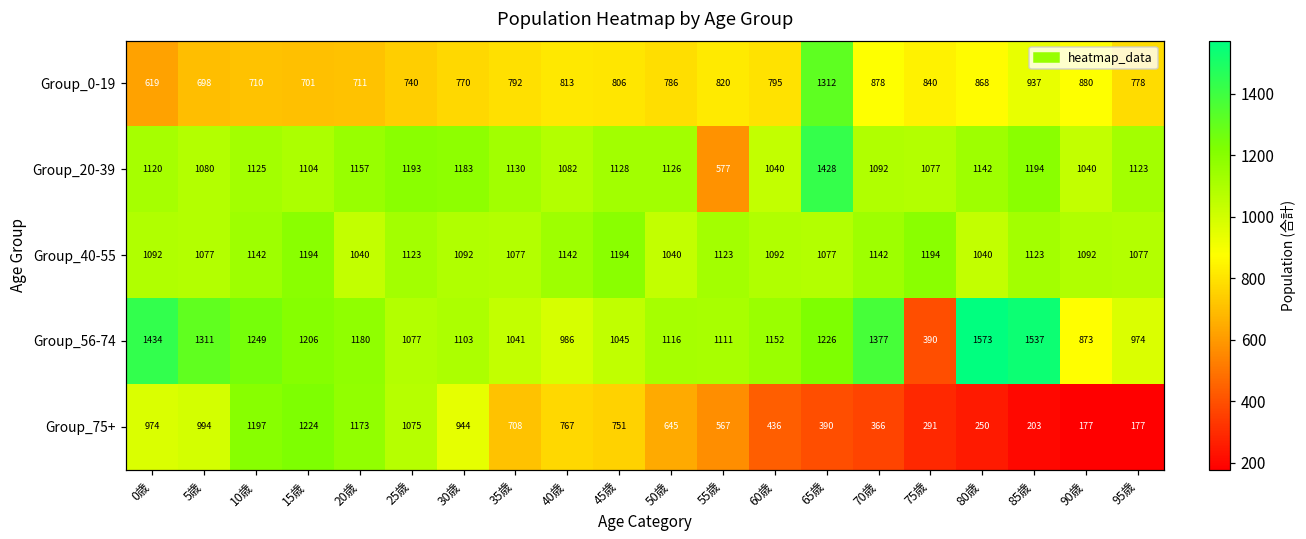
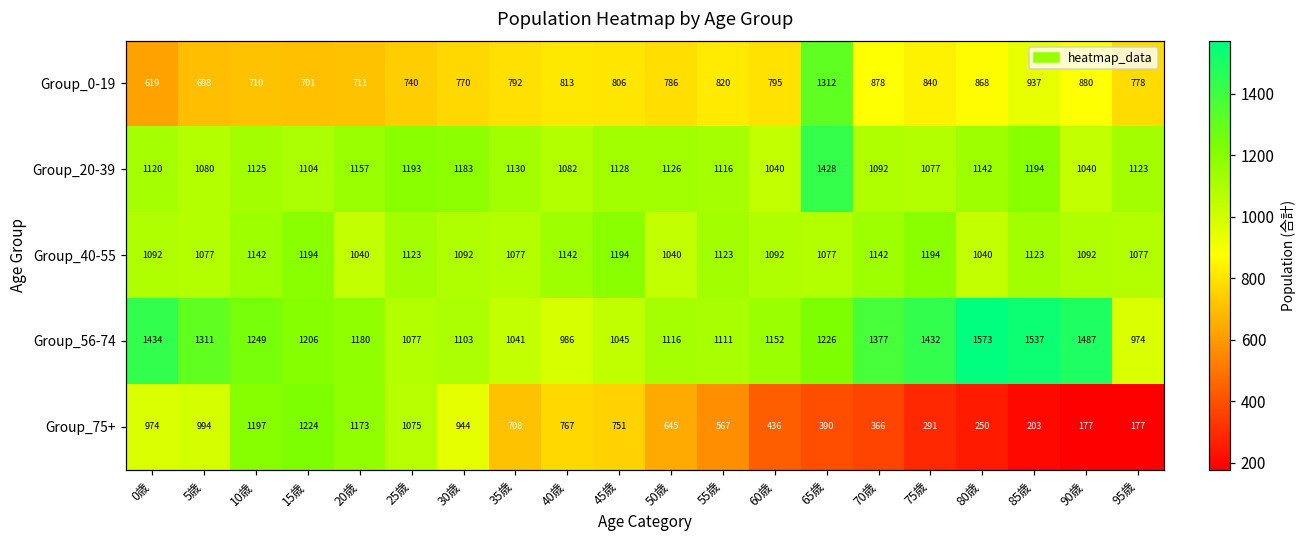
  {
    "Group_0-19": {
      "0歳": 619,
      "5歳": 698,
      "10歳": 710,
      "15歳": 701,
      "20歳": 711,
      "25歳": 740,
      "30歳": 770,
      "35歳": 792,
      "40歳": 813,
      "45歳": 806,
      "50歳": 786,
      "55歳": 820,
      "60歳": 795,
      "65歳": 1312,
      "70歳": 878,
      "75歳": 840,
      "80歳": 868,
      "85歳": 937,
      "90歳": 880,
      "95歳": 778
    },
    "Group_20-39": {
      "0歳": 1120,
      "5歳": 1080,
      "10歳": 1125,
      "15歳": 1104,
      "20歳": 1157,
      "25歳": 1193,
      "30歳": 1183,
      "35歳": 1130,
      "40歳": 1082,
      "45歳": 1128,
      "50歳": 1126,
-     "55歳": 577,
+     "55歳": 1116,
      "60歳": 1040,
      "65歳": 1428,
      "70歳": 1092,
      "75歳": 1077,
      "80歳": 1142,
      "85歳": 1194,
      "90歳": 1040,
      "95歳": 1123
    },
    "Group_40-55": {
      "0歳": 1092,
      "5歳": 1077,
      "10歳": 1142,
      "15歳": 1194,
      "20歳": 1040,
      "25歳": 1123,
      "30歳": 1092,
      "35歳": 1077,
      "40歳": 1142,
      "45歳": 1194,
      "50歳": 1040,
      "55歳": 1123,
      "60歳": 1092,
      "65歳": 1077,
      "70歳": 1142,
      "75歳": 1194,
      "80歳": 1040,
      "85歳": 1123,
      "90歳": 1092,
      "95歳": 1077
    },
    "Group_56-74": {
      "0歳": 1434,
      "5歳": 1311,
      "10歳": 1249,
      "15歳": 1206,
      "20歳": 1180,
      "25歳": 1077,
      "30歳": 1103,
      "35歳": 1041,
      "40歳": 986,
      "45歳": 1045,
      "50歳": 1116,
      "55歳": 1111,
      "60歳": 1152,
      "65歳": 1226,
      "70歳": 1377,
-     "75歳": 390,
+     "75歳": 1432,
      "80歳": 1573,
      "85歳": 1537,
-     "90歳": 873,
+     "90歳": 1487,
      "95歳": 974
    },
    "Group_75+": {
      "0歳": 974,
      "5歳": 994,
      "10歳": 1197,
      "15歳": 1224,
      "20歳": 1173,
      "25歳": 1075,
      "30歳": 944,
      "35歳": 708,
      "40歳": 767,
      "45歳": 751,
      "50歳": 645,
      "55歳": 567,
      "60歳": 436,
      "65歳": 390,
      "70歳": 366,
      "75歳": 291,
      "80歳": 250,
      "85歳": 203,
      "90歳": 177,
      "95歳": 177
    }
  }
